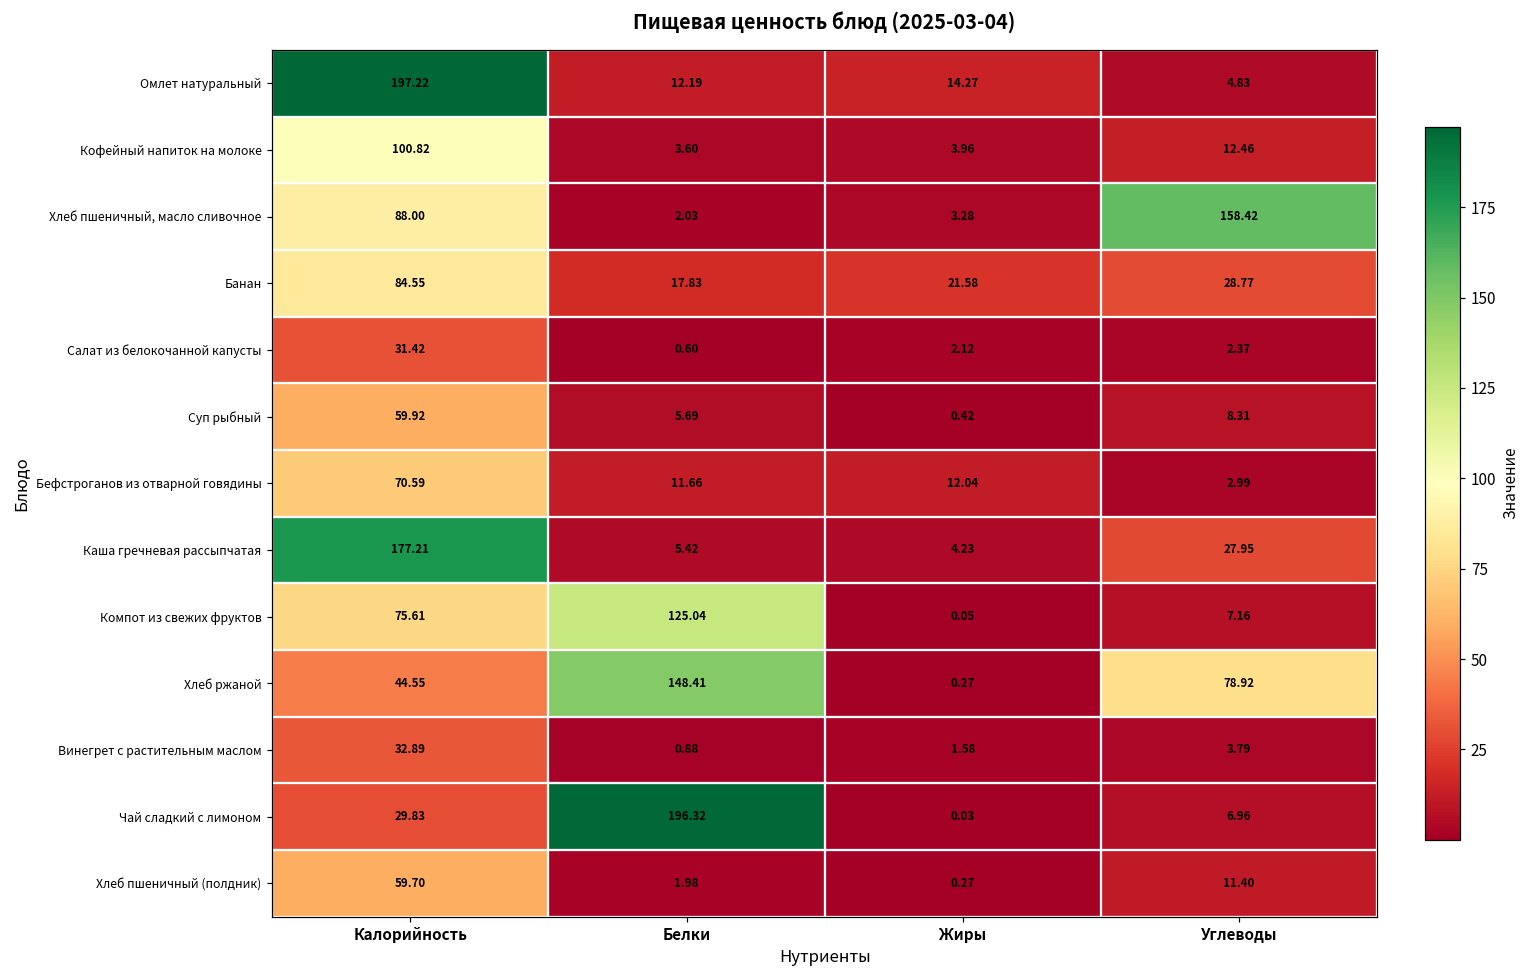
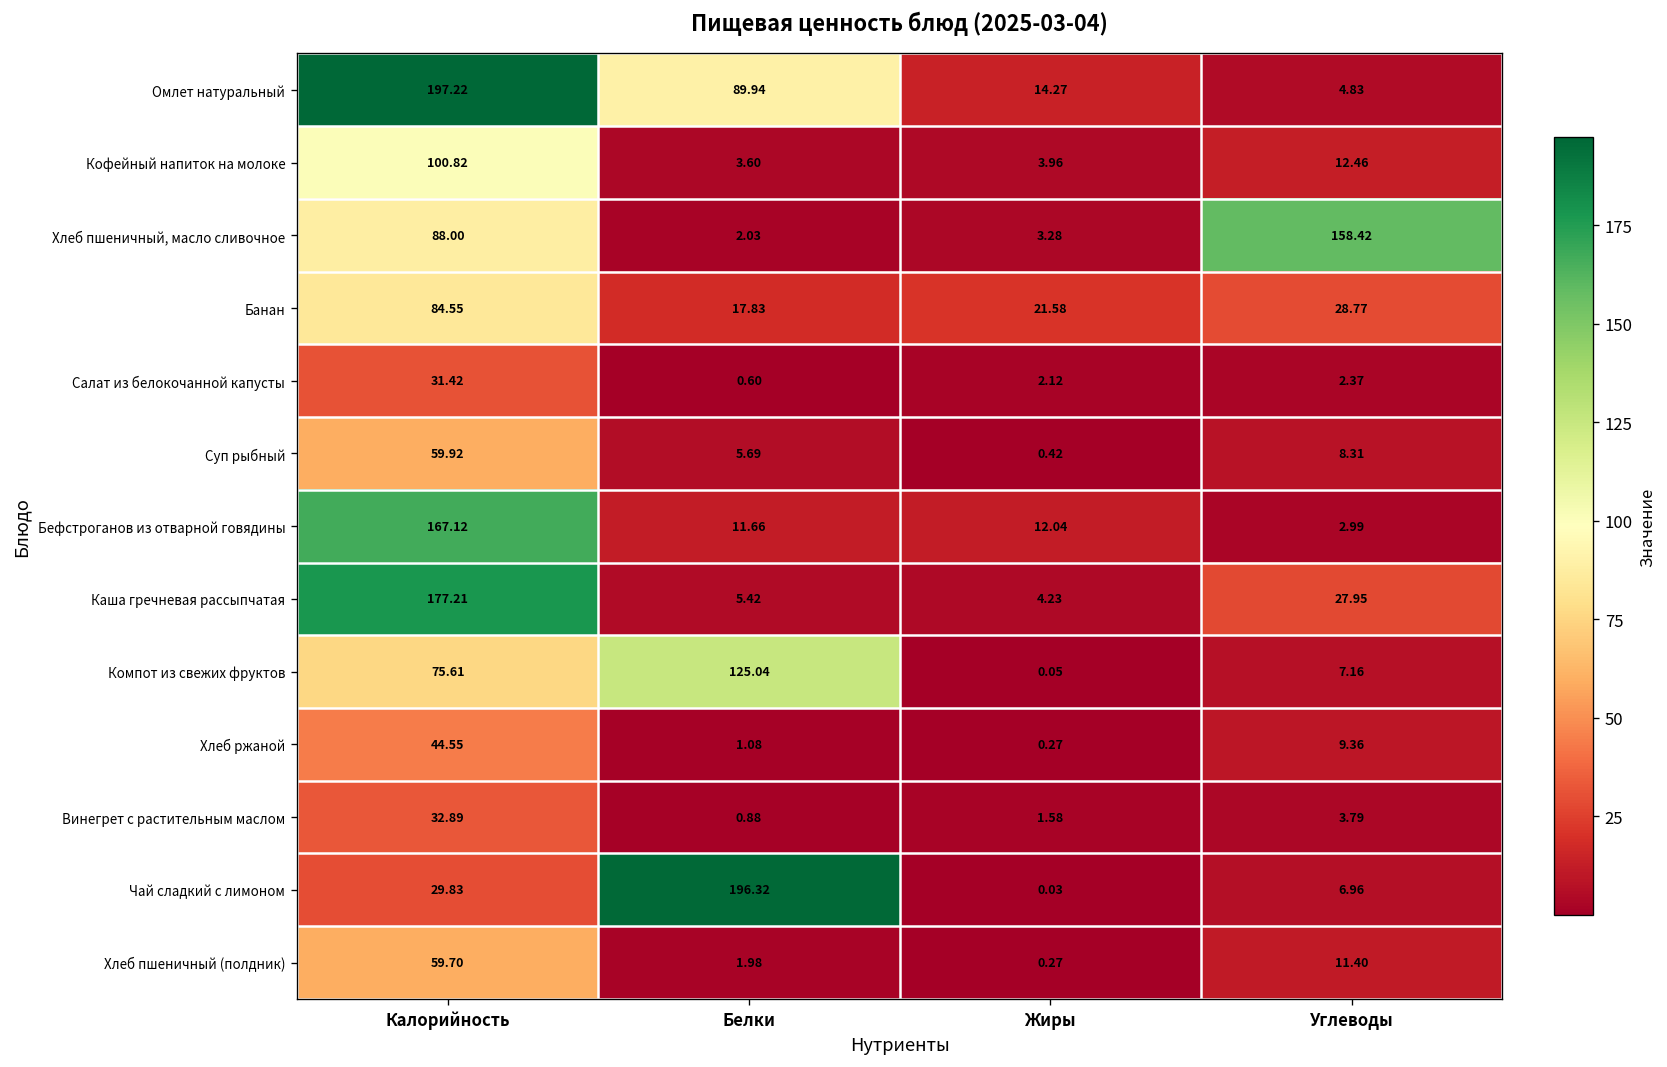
  {
    "Омлет натуральный": {
      "Калорийность": 197.22,
-     "Белки": 12.19,
+     "Белки": 89.94,
      "Жиры": 14.27,
      "Углеводы": 4.83
    },
    "Кофейный напиток на молоке": {
      "Калорийность": 100.82,
      "Белки": 3.60,
      "Жиры": 3.96,
      "Углеводы": 12.46
    },
    "Хлеб пшеничный, масло сливочное": {
      "Калорийность": 88.00,
      "Белки": 2.03,
      "Жиры": 3.28,
      "Углеводы": 158.42
    },
    "Банан": {
      "Калорийность": 84.55,
      "Белки": 17.83,
      "Жиры": 21.58,
      "Углеводы": 28.77
    },
    "Салат из белокочанной капусты": {
      "Калорийность": 31.42,
      "Белки": 0.60,
      "Жиры": 2.12,
      "Углеводы": 2.37
    },
    "Суп рыбный": {
      "Калорийность": 59.92,
      "Белки": 5.69,
      "Жиры": 0.42,
      "Углеводы": 8.31
    },
    "Бефстроганов из отварной говядины": {
-     "Калорийность": 70.59,
+     "Калорийность": 167.12,
      "Белки": 11.66,
      "Жиры": 12.04,
      "Углеводы": 2.99
    },
    "Каша гречневая рассыпчатая": {
      "Калорийность": 177.21,
      "Белки": 5.42,
      "Жиры": 4.23,
      "Углеводы": 27.95
    },
    "Компот из свежих фруктов": {
      "Калорийность": 75.61,
      "Белки": 125.04,
      "Жиры": 0.05,
      "Углеводы": 7.16
    },
    "Хлеб ржаной": {
      "Калорийность": 44.55,
-     "Белки": 148.41,
+     "Белки": 1.08,
      "Жиры": 0.27,
-     "Углеводы": 78.92
+     "Углеводы": 9.36
    },
    "Винегрет с растительным маслом": {
      "Калорийность": 32.89,
      "Белки": 0.88,
      "Жиры": 1.58,
      "Углеводы": 3.79
    },
    "Чай сладкий с лимоном": {
      "Калорийность": 29.83,
      "Белки": 196.32,
      "Жиры": 0.03,
      "Углеводы": 6.96
    },
    "Хлеб пшеничный (полдник)": {
      "Калорийность": 59.70,
      "Белки": 1.98,
      "Жиры": 0.27,
      "Углеводы": 11.40
    }
  }
